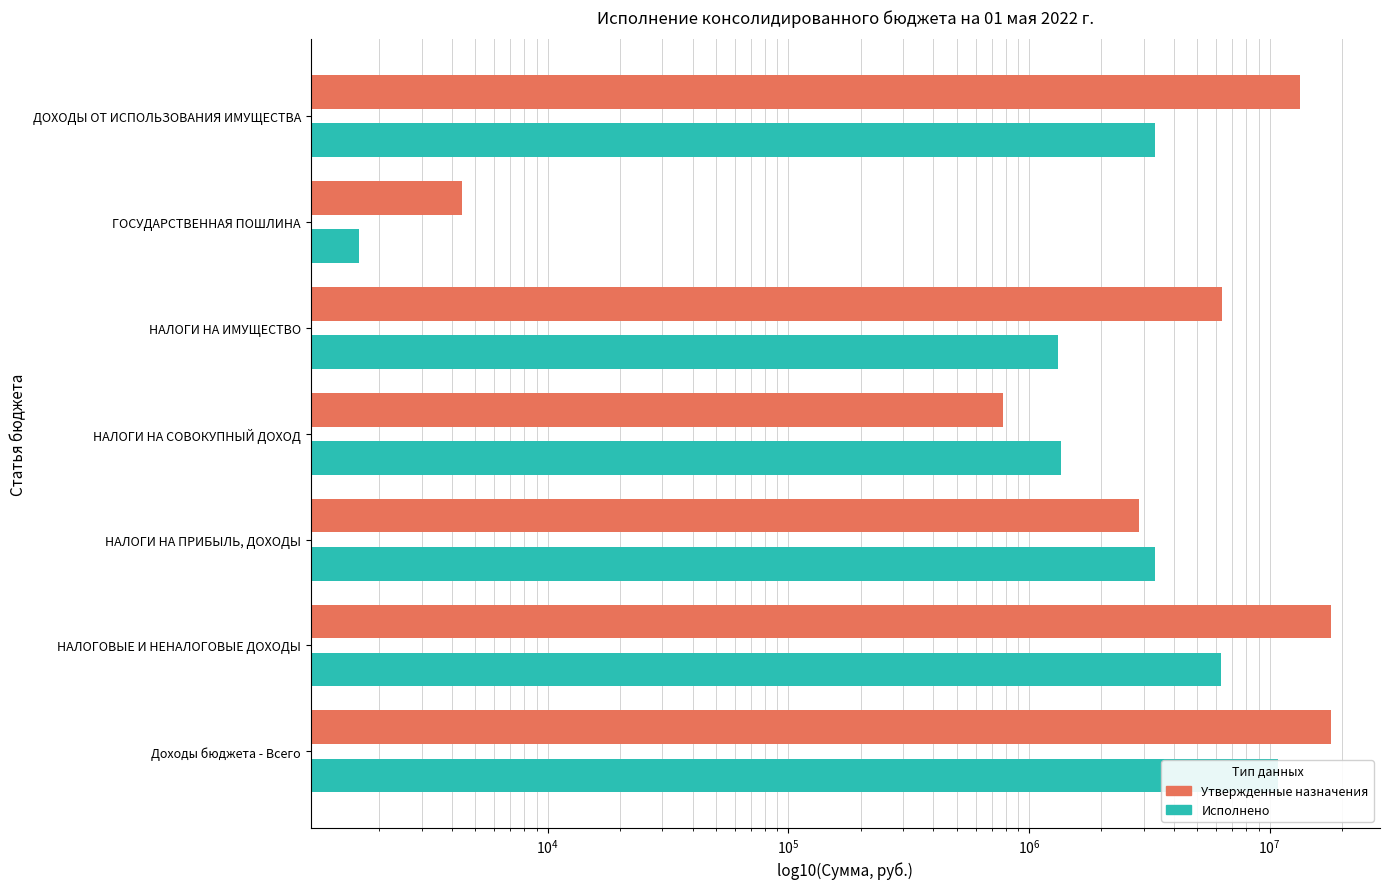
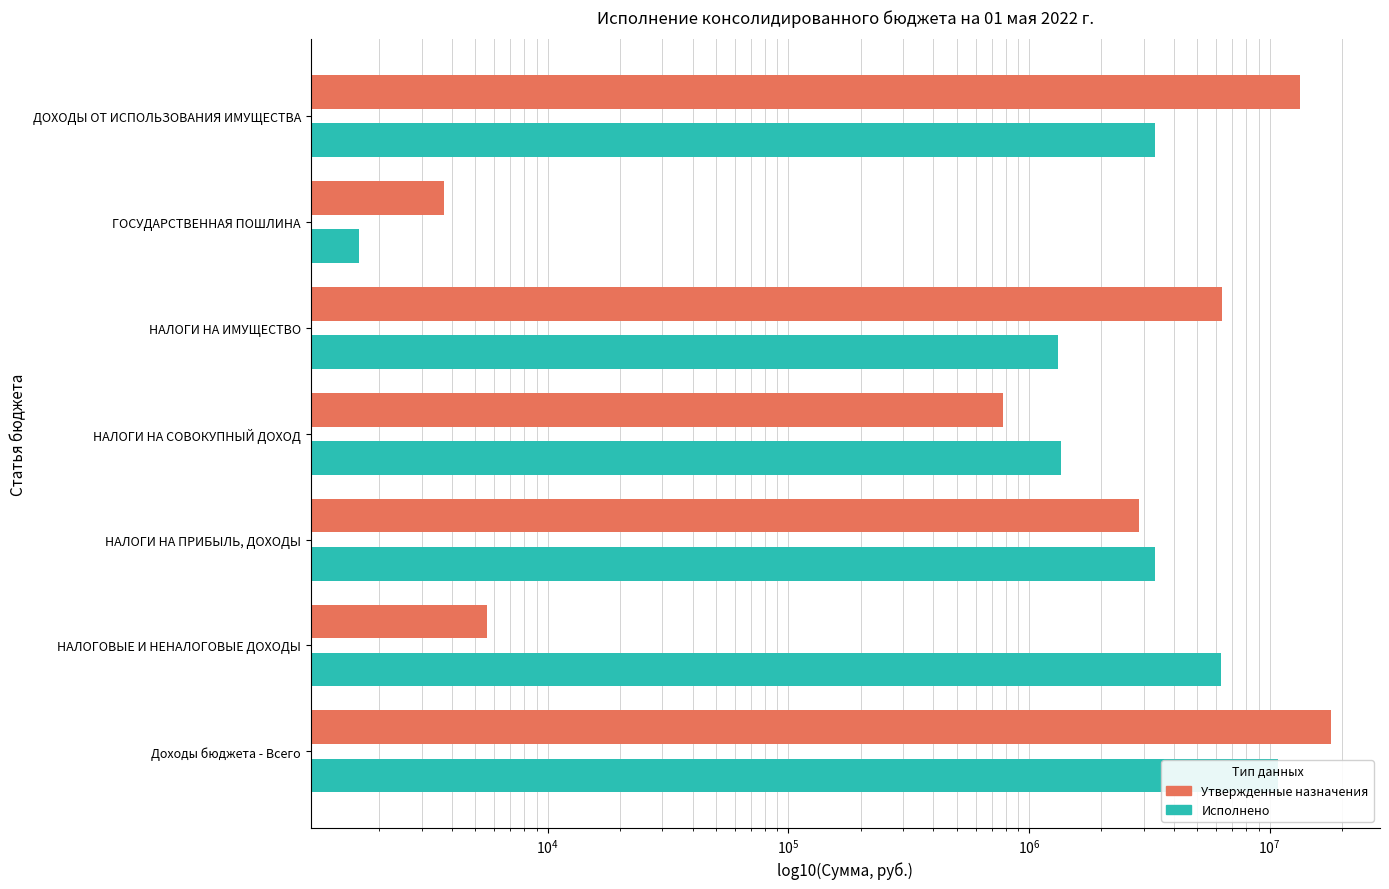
  {
    "Утвержденные назначения": {
      "ДОХОДЫ ОТ ИСПОЛЬЗОВАНИЯ ИМУЩЕСТВА": 13000000,
-     "ГОСУДАРСТВЕННАЯ ПОШЛИНА": 4400,
+     "ГОСУДАРСТВЕННАЯ ПОШЛИНА": 3700,
      "НАЛОГИ НА ИМУЩЕСТВО": 6300000,
      "НАЛОГИ НА СОВОКУПНЫЙ ДОХОД": 780000,
      "НАЛОГИ НА ПРИБЫЛЬ, ДОХОДЫ": 2900000,
-     "НАЛОГОВЫЕ И НЕНАЛОГОВЫЕ ДОХОДЫ": 18000000,
+     "НАЛОГОВЫЕ И НЕНАЛОГОВЫЕ ДОХОДЫ": 5600,
      "Доходы бюджета - Всего": 18000000
    },
    "Исполнено": {
      "ДОХОДЫ ОТ ИСПОЛЬЗОВАНИЯ ИМУЩЕСТВА": 3400000,
      "ГОСУДАРСТВЕННАЯ ПОШЛИНА": 1700,
      "НАЛОГИ НА ИМУЩЕСТВО": 1300000,
      "НАЛОГИ НА СОВОКУПНЫЙ ДОХОД": 1400000,
      "НАЛОГИ НА ПРИБЫЛЬ, ДОХОДЫ": 3300000,
      "НАЛОГОВЫЕ И НЕНАЛОГОВЫЕ ДОХОДЫ": 6300000
    }
  }
